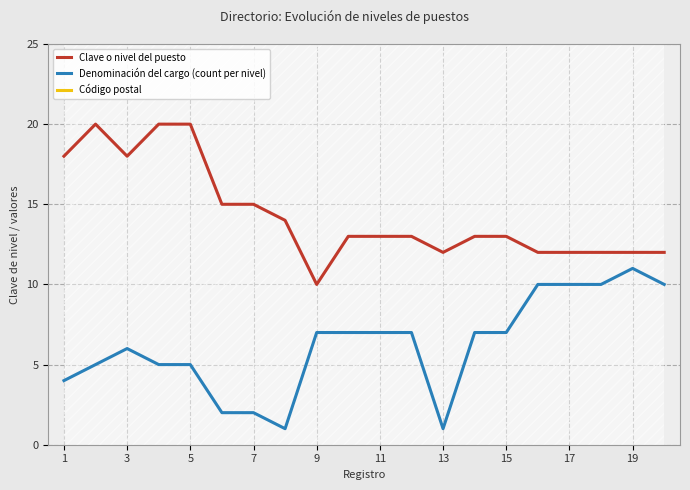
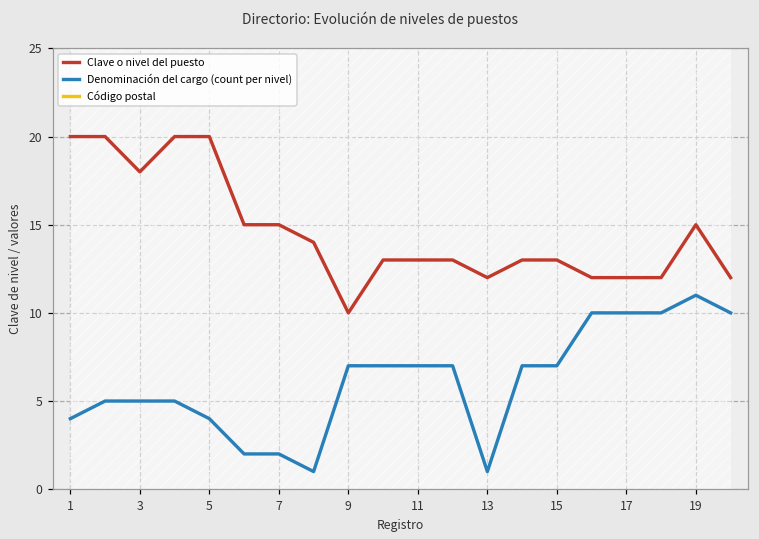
  {
    "Clave o nivel del puesto": {
-     "1": 18,
+     "1": 20,
      "3": 18,
      "5": 20,
      "7": 15,
      "9": 10,
      "11": 13,
      "13": 12,
      "15": 13,
      "17": 12,
-     "19": 12
+     "19": 15
    },
    "Denominación del cargo (count per nivel)": {
      "1": 4,
-     "3": 6,
-     "5": 5,
+     "3": 5,
+     "5": 4,
      "7": 2,
      "9": 7,
      "11": 7,
      "13": 1,
      "15": 7,
      "17": 10,
      "19": 11
    }
  }
